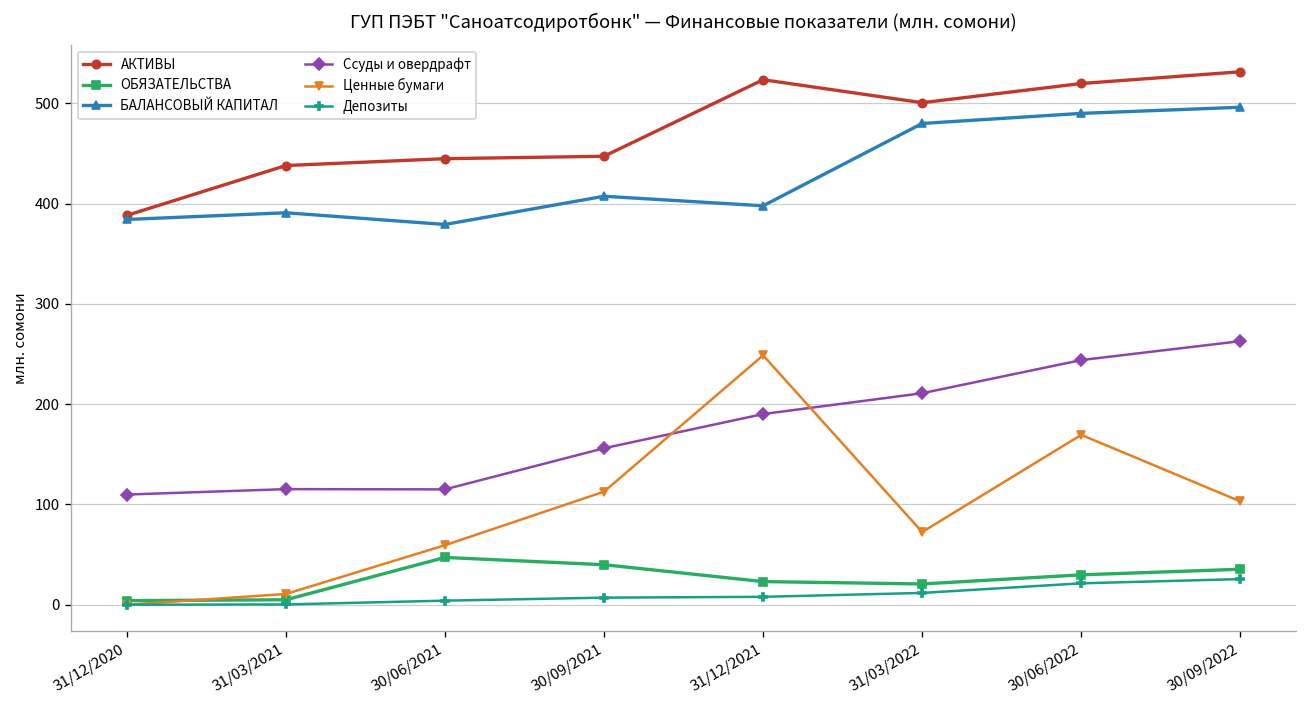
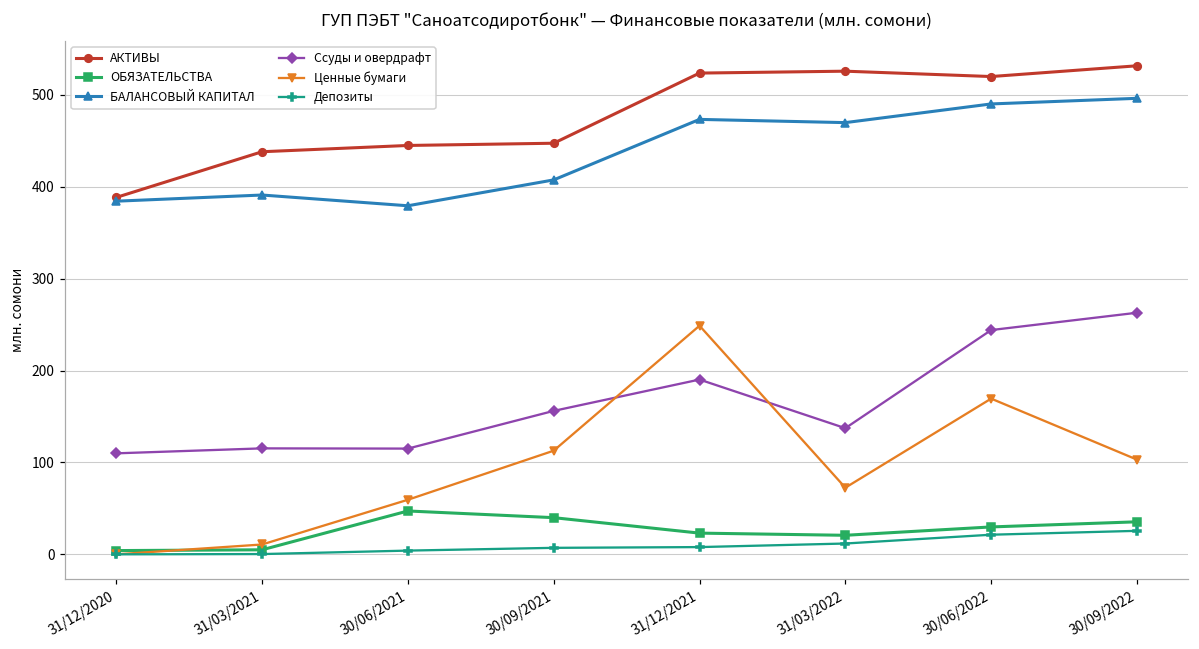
  {
    "АКТИВЫ": {
      "31/12/2020": 390,
      "31/03/2021": 440,
      "30/06/2021": 440,
      "30/09/2021": 450,
      "31/12/2021": 520,
-     "31/03/2022": 500,
+     "31/03/2022": 530,
      "30/06/2022": 520,
      "30/09/2022": 530
    },
    "БАЛАНСОВЫЙ КАПИТАЛ": {
      "31/12/2020": 380,
      "31/03/2021": 390,
      "30/06/2021": 380,
      "30/09/2021": 410,
-     "31/12/2021": 400,
-     "31/03/2022": 480,
+     "31/12/2021": 470,
+     "31/03/2022": 470,
      "30/06/2022": 490,
      "30/09/2022": 500
    },
    "Ссуды и овердрафт": {
      "31/12/2020": 110,
      "31/03/2021": 120,
      "30/06/2021": 120,
      "30/09/2021": 160,
      "31/12/2021": 190,
-     "31/03/2022": 210,
+     "31/03/2022": 140,
      "30/06/2022": 240,
      "30/09/2022": 260
    },
    "Ценные бумаги": {
      "31/03/2021": 10,
      "30/06/2021": 60,
      "30/09/2021": 110,
      "31/12/2021": 250,
      "31/03/2022": 70,
      "30/06/2022": 170,
      "30/09/2022": 100
    }
  }
